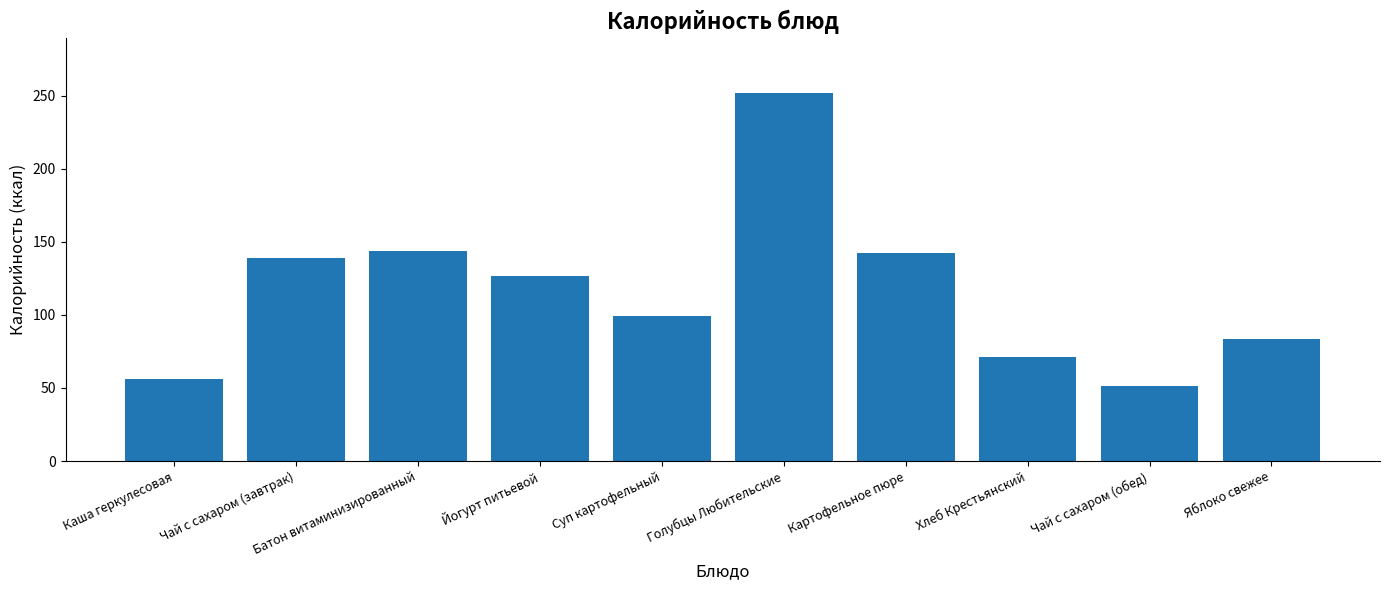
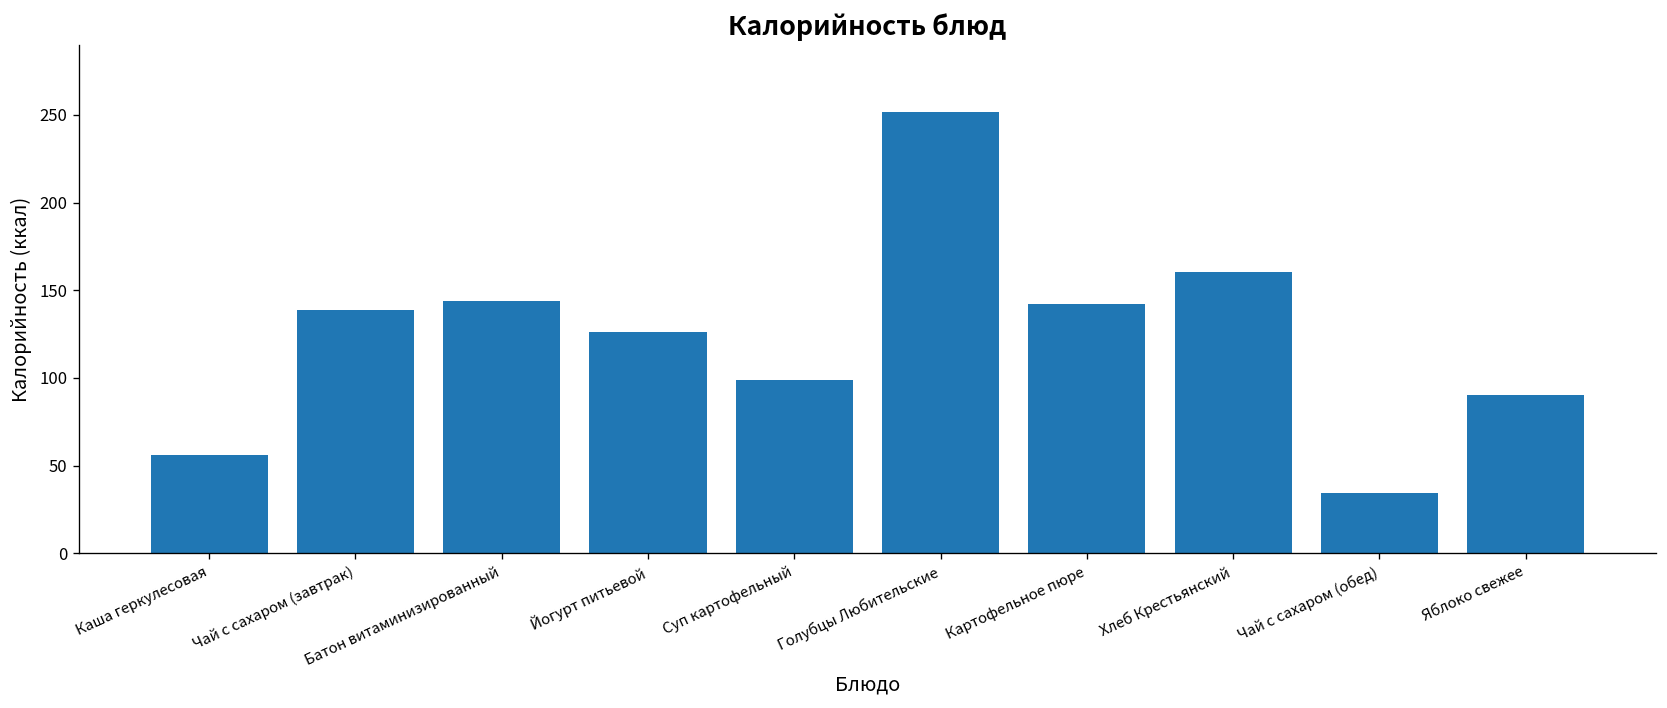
  {
    "Каша геркулесовая": 56,
    "Чай с сахаром (завтрак)": 139,
    "Батон витаминизированный": 144,
    "Йогурт питьевой": 126,
    "Суп картофельный": 99,
    "Голубцы Любительские": 252,
    "Картофельное пюре": 142,
-   "Хлеб Крестьянский": 71,
-   "Чай с сахаром (обед)": 51,
-   "Яблоко свежее": 84
+   "Хлеб Крестьянский": 160,
+   "Чай с сахаром (обед)": 34,
+   "Яблоко свежее": 90
  }
